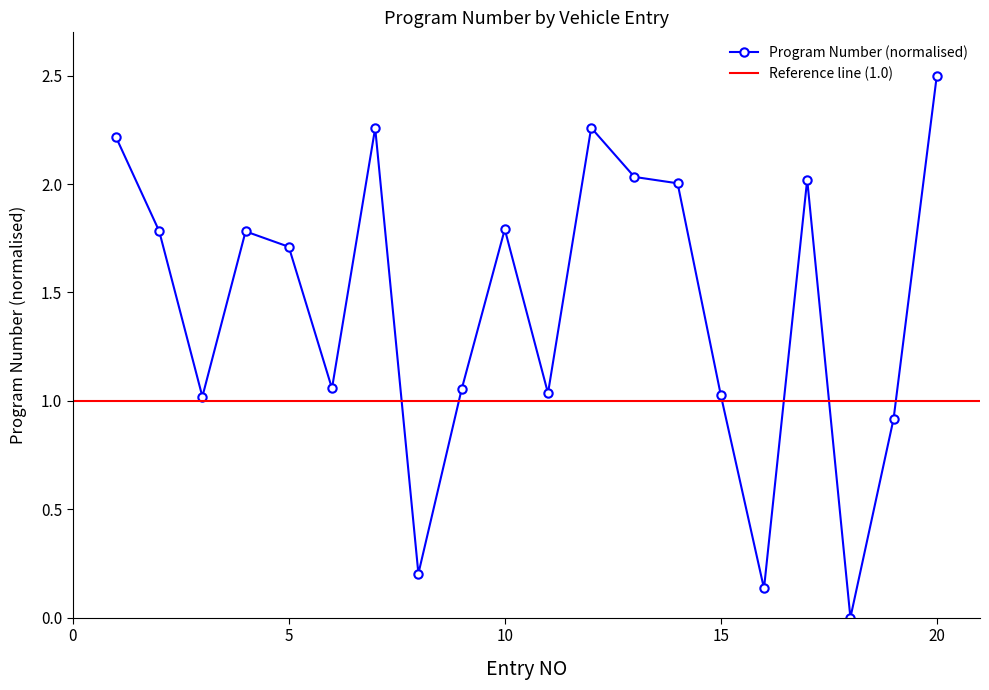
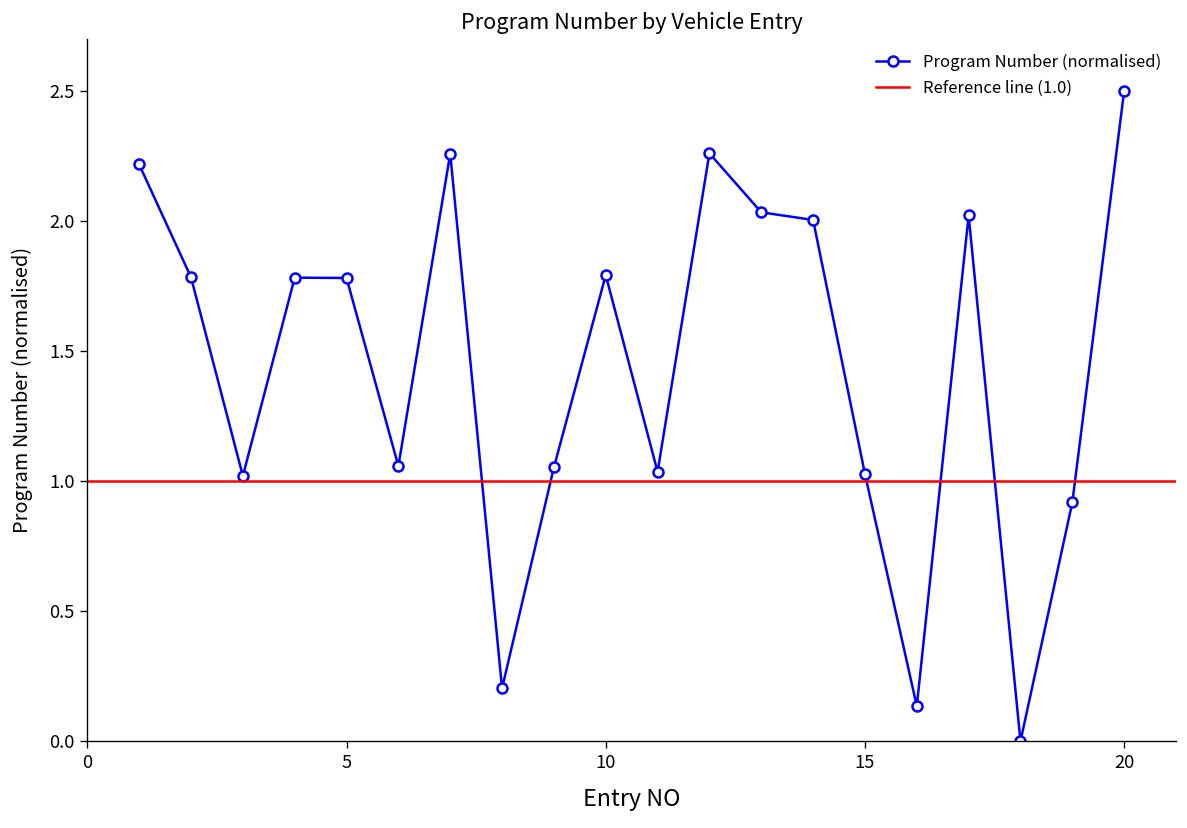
  {
-   "5": 1.71,
+   "5": 1.78,
    "10": 1.79,
    "15": 1.03,
    "20": 2.50
  }
